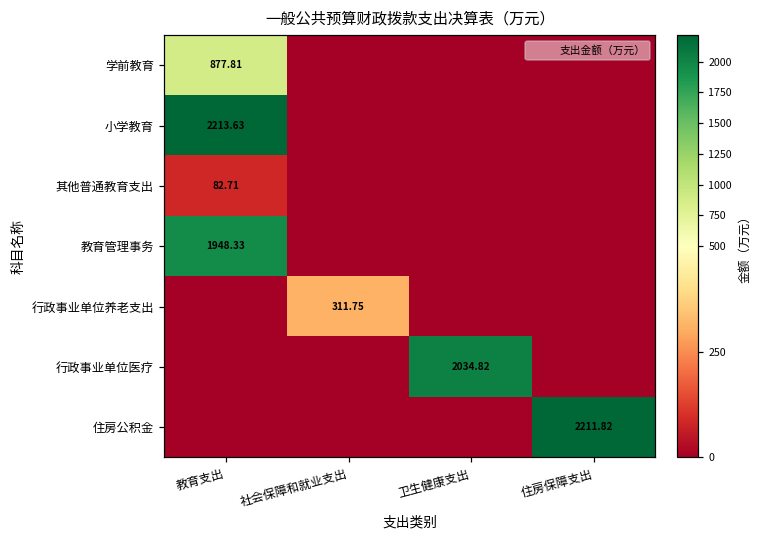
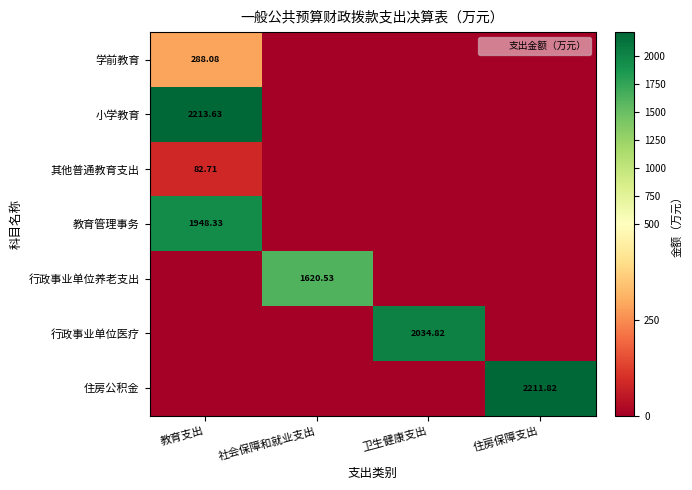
  {
    "学前教育": {
-     "教育支出": 877.81
+     "教育支出": 288.08
    },
    "小学教育": {
      "教育支出": 2213.63
    },
    "其他普通教育支出": {
      "教育支出": 82.71
    },
    "教育管理事务": {
      "教育支出": 1948.33
    },
    "行政事业单位养老支出": {
-     "社会保障和就业支出": 311.75
+     "社会保障和就业支出": 1620.53
    },
    "行政事业单位医疗": {
      "卫生健康支出": 2034.82
    },
    "住房公积金": {
      "住房保障支出": 2211.82
    }
  }
